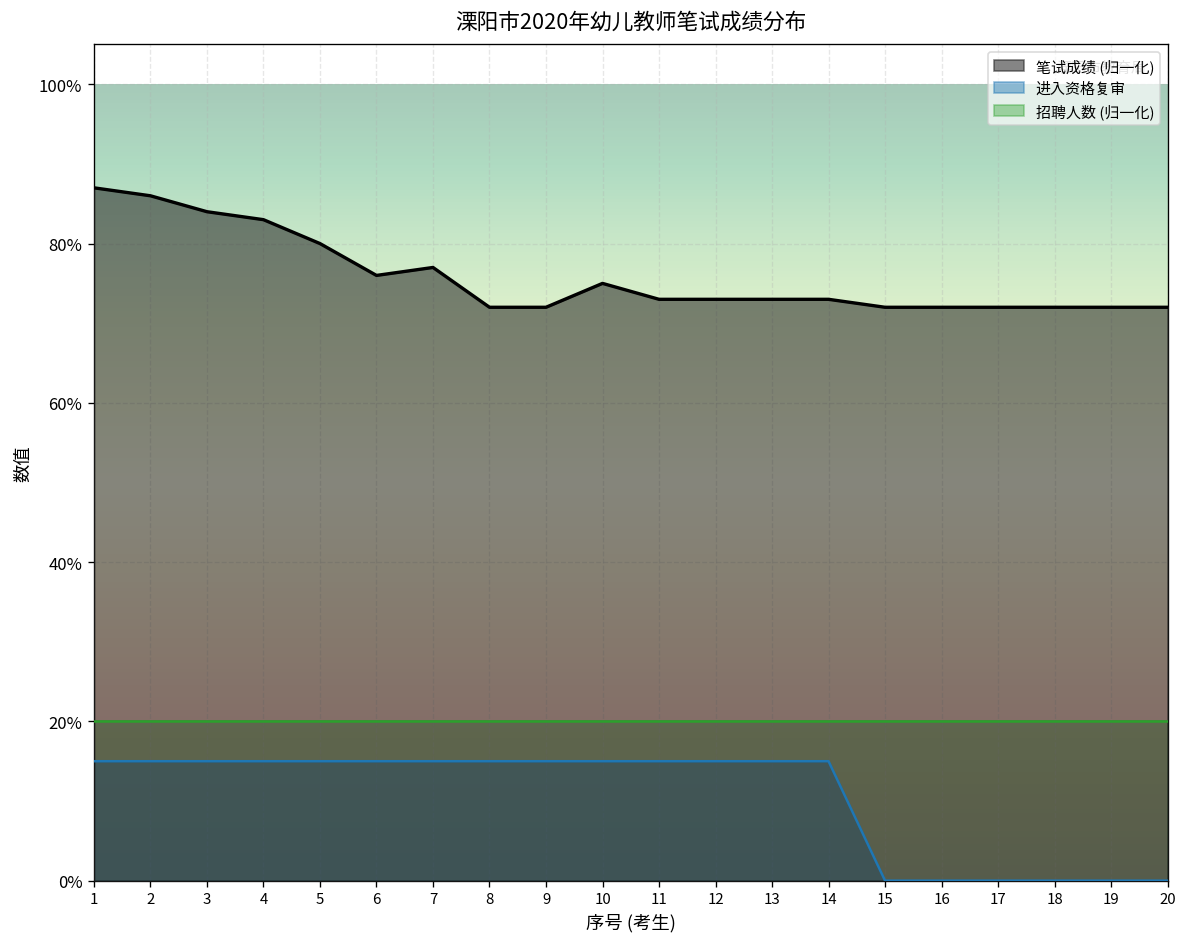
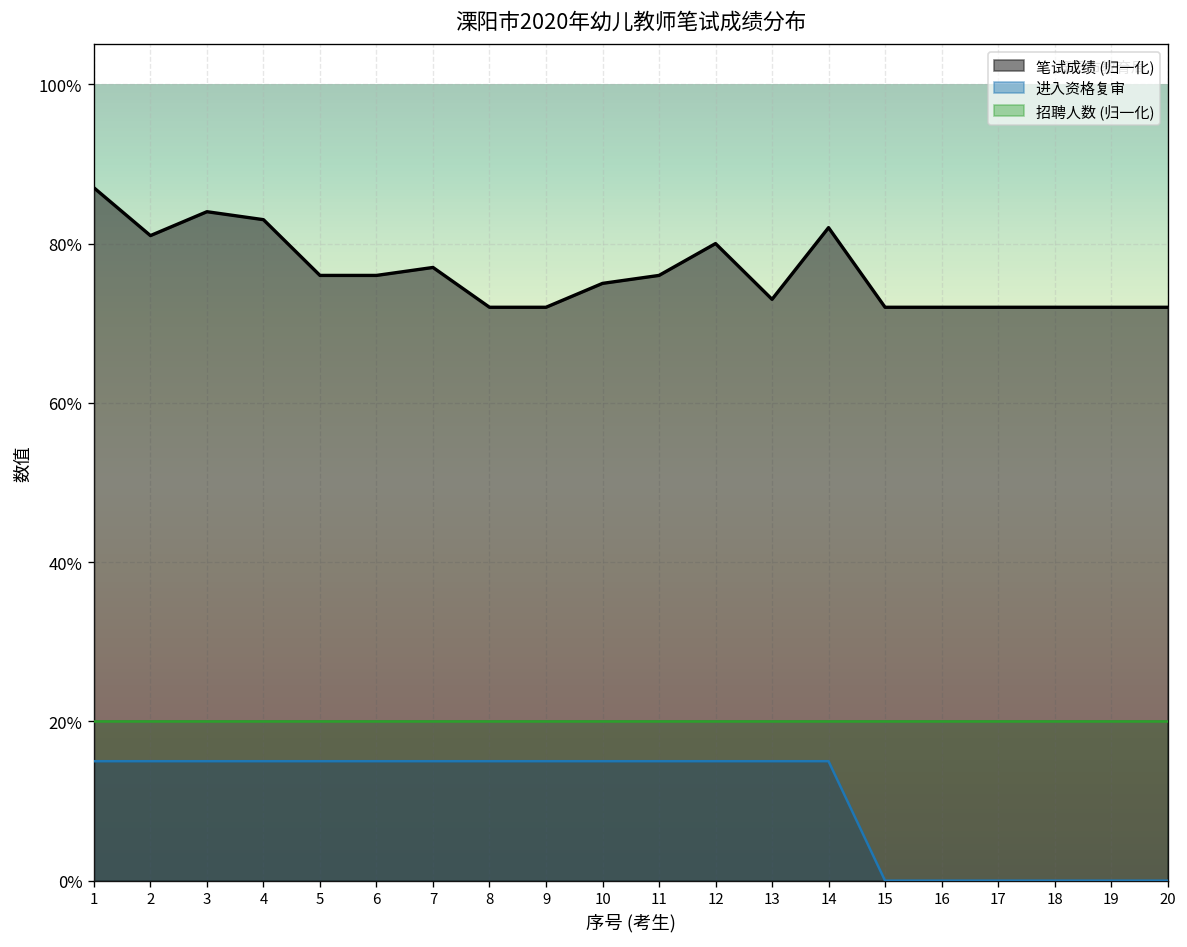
  {
    "笔试成绩 (归一化)": {
      "1": "87%",
-     "2": "86%",
+     "2": "81%",
      "3": "84%",
      "4": "83%",
-     "5": "80%",
+     "5": "76%",
      "6": "76%",
      "7": "77%",
      "8": "72%",
      "9": "72%",
      "10": "75%",
-     "11": "73%",
-     "12": "73%",
+     "11": "76%",
+     "12": "80%",
      "13": "73%",
-     "14": "73%",
+     "14": "82%",
      "15": "72%",
      "16": "72%",
      "17": "72%",
      "18": "72%",
      "19": "72%",
      "20": "72%"
    },
    "进入资格复审": {
      "1": "15%",
      "2": "15%",
      "3": "15%",
      "4": "15%",
      "5": "15%",
      "6": "15%",
      "7": "15%",
      "8": "15%",
      "9": "15%",
      "10": "15%",
      "11": "15%",
      "12": "15%",
      "13": "15%",
      "14": "15%",
      "15": "0%",
      "16": "0%",
      "17": "0%",
      "18": "0%",
      "19": "0%",
      "20": "0%"
    },
    "招聘人数 (归一化)": {
      "1": "20%",
      "2": "20%",
      "3": "20%",
      "4": "20%",
      "5": "20%",
      "6": "20%",
      "7": "20%",
      "8": "20%",
      "9": "20%",
      "10": "20%",
      "11": "20%",
      "12": "20%",
      "13": "20%",
      "14": "20%",
      "15": "20%",
      "16": "20%",
      "17": "20%",
      "18": "20%",
      "19": "20%",
      "20": "20%"
    }
  }
